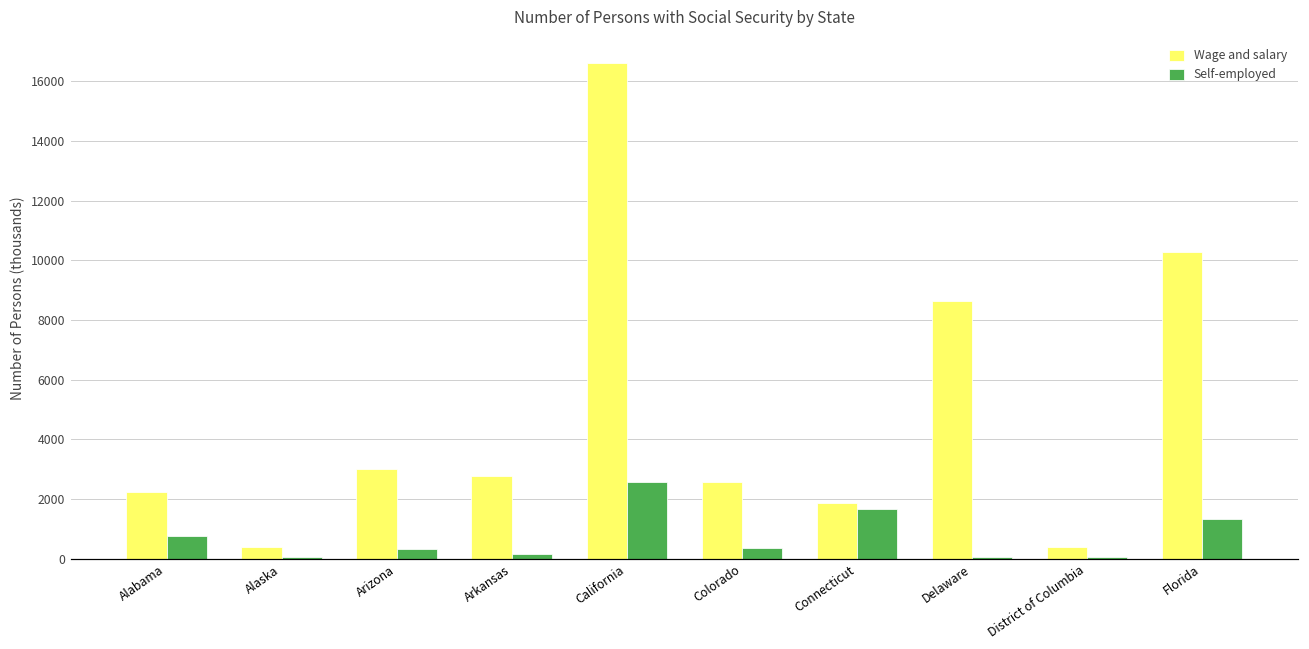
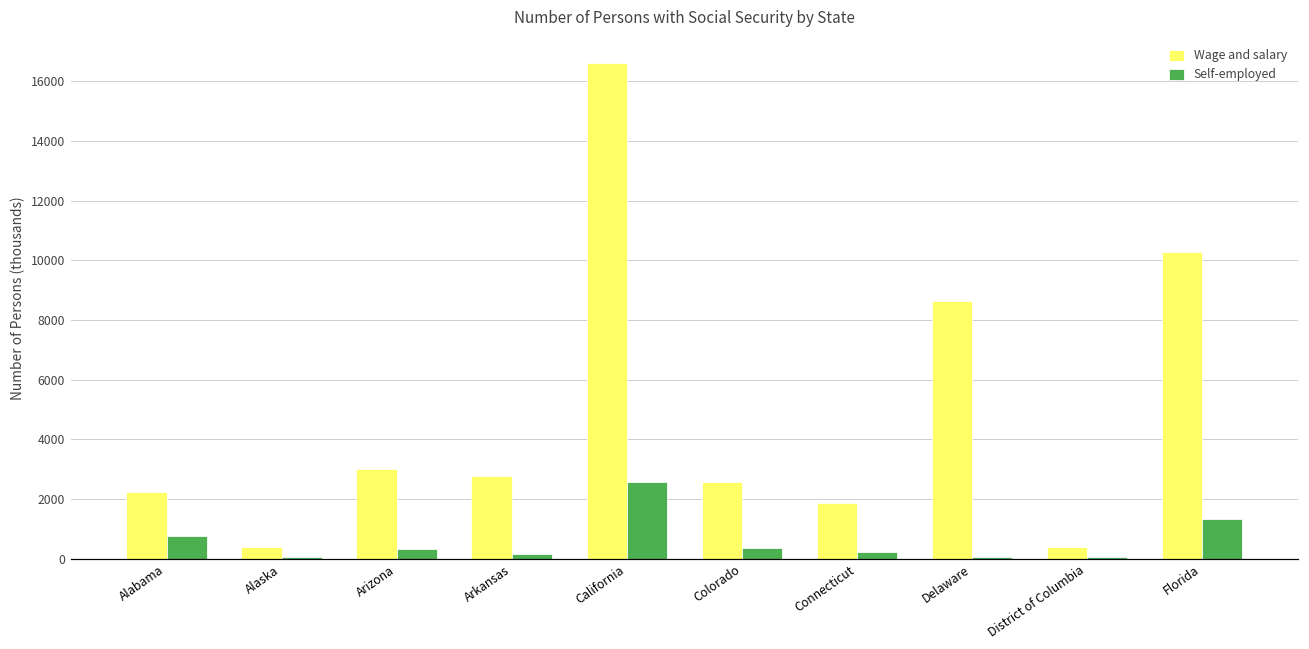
  {
    "Wage and salary": {
      "Alabama": 2200,
      "Alaska": 400,
      "Arizona": 3000,
      "Arkansas": 2800,
      "California": 16600,
      "Colorado": 2600,
      "Connecticut": 1900,
      "Delaware": 8600,
      "District of Columbia": 400,
      "Florida": 10300
    },
    "Self-employed": {
      "Alabama": 800,
      "Arizona": 300,
      "Arkansas": 200,
      "California": 2600,
      "Colorado": 400,
-     "Connecticut": 1700,
+     "Connecticut": 200,
      "Florida": 1300
    }
  }
